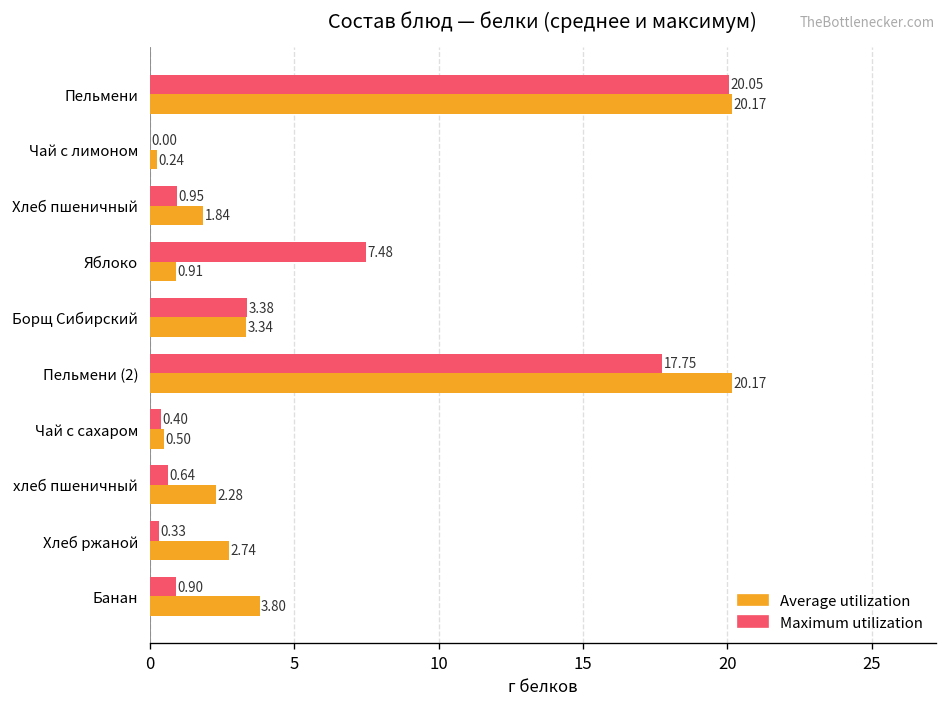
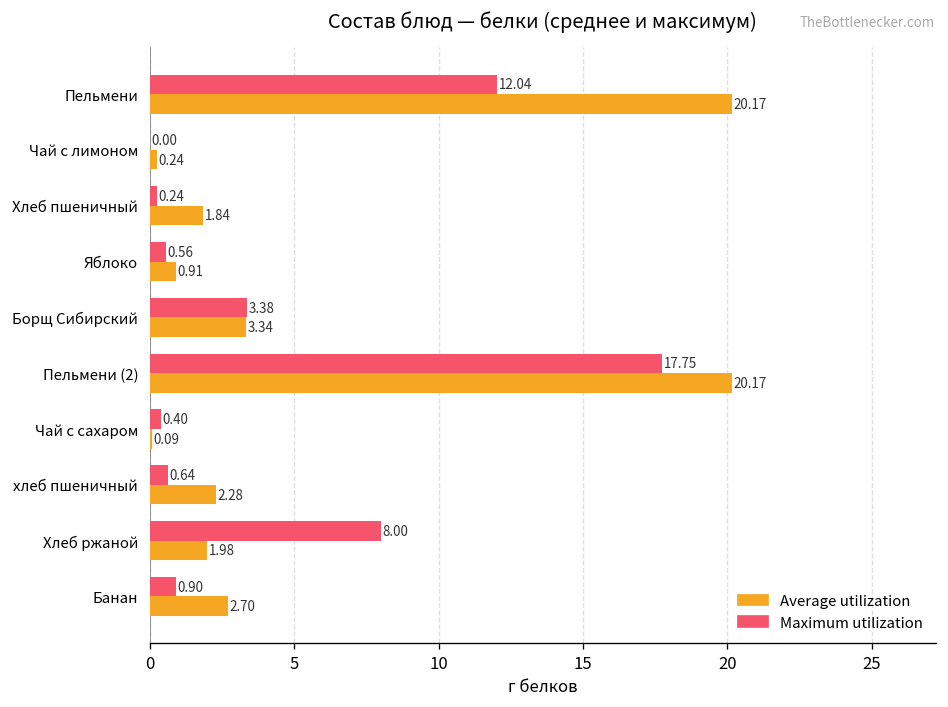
  {
    "Average utilization": {
      "Пельмени": 20.17,
      "Чай с лимоном": 0.24,
      "Хлеб пшеничный": 1.84,
      "Яблоко": 0.91,
      "Борщ Сибирский": 3.34,
      "Пельмени (2)": 20.17,
-     "Чай с сахаром": 0.50,
+     "Чай с сахаром": 0.09,
      "хлеб пшеничный": 2.28,
-     "Хлеб ржаной": 2.74,
-     "Банан": 3.80
+     "Хлеб ржаной": 1.98,
+     "Банан": 2.70
    },
    "Maximum utilization": {
-     "Пельмени": 20.05,
+     "Пельмени": 12.04,
      "Чай с лимоном": 0.00,
-     "Хлеб пшеничный": 0.95,
-     "Яблоко": 7.48,
+     "Хлеб пшеничный": 0.24,
+     "Яблоко": 0.56,
      "Борщ Сибирский": 3.38,
      "Пельмени (2)": 17.75,
      "Чай с сахаром": 0.40,
      "хлеб пшеничный": 0.64,
-     "Хлеб ржаной": 0.33,
+     "Хлеб ржаной": 8.00,
      "Банан": 0.90
    }
  }
